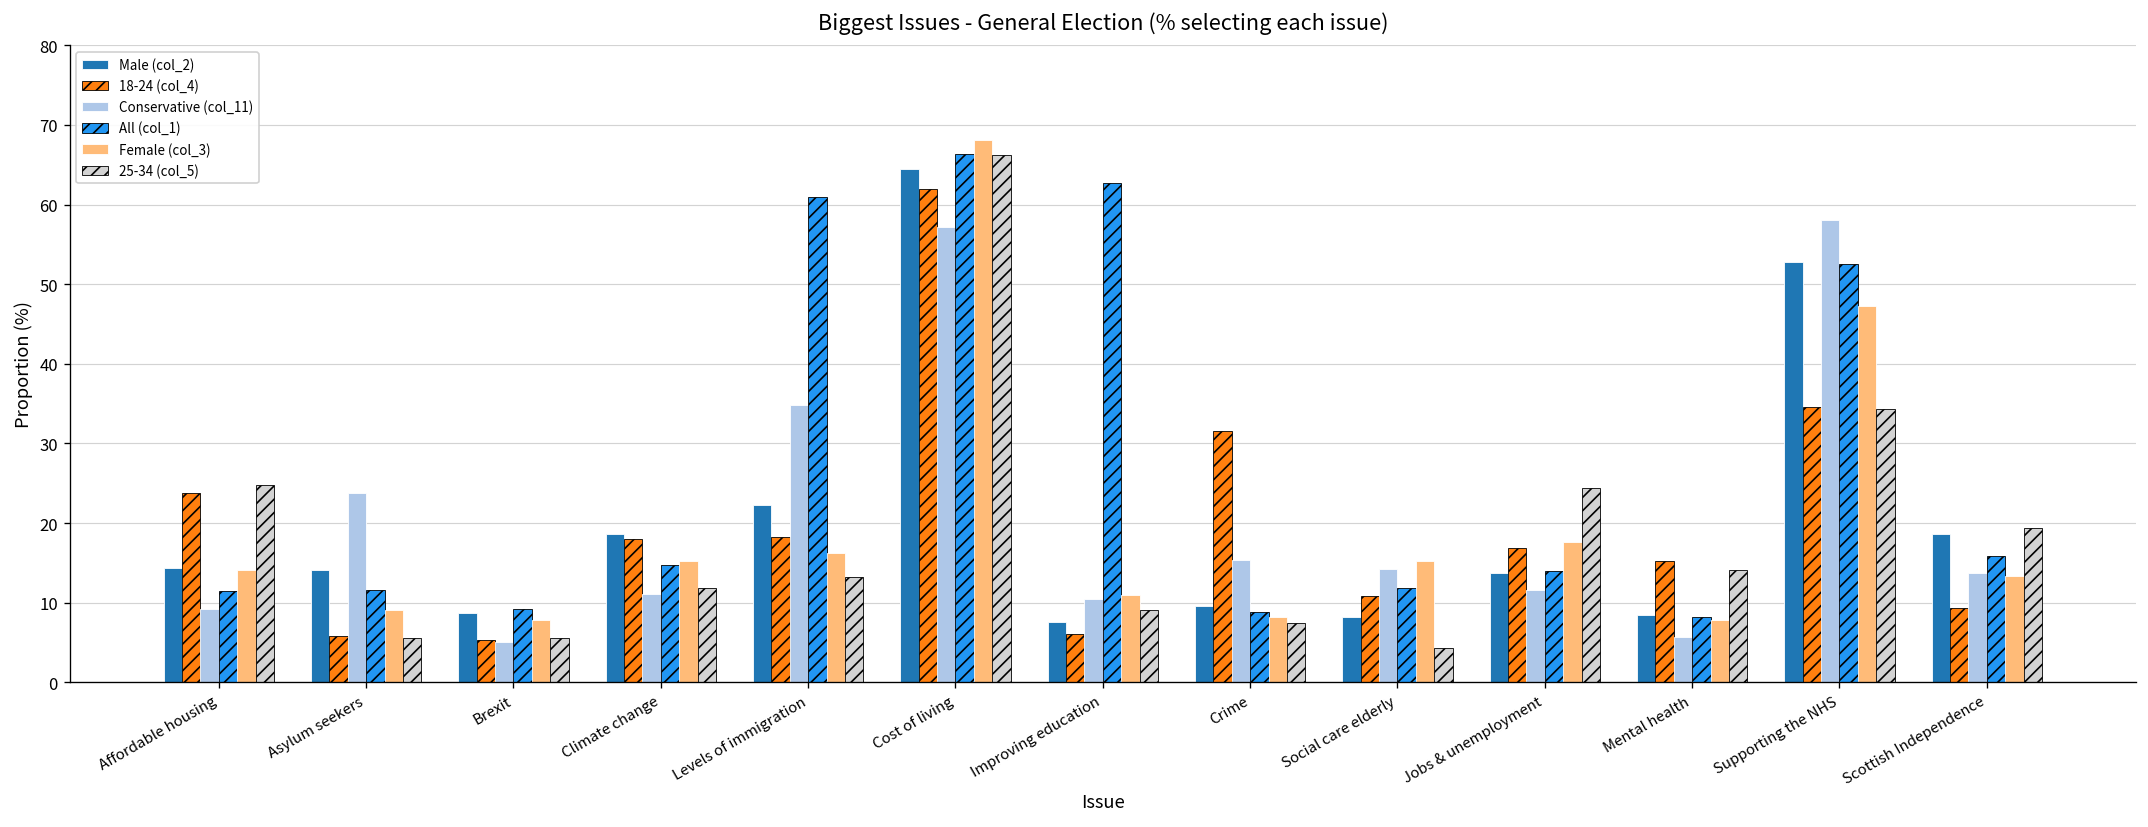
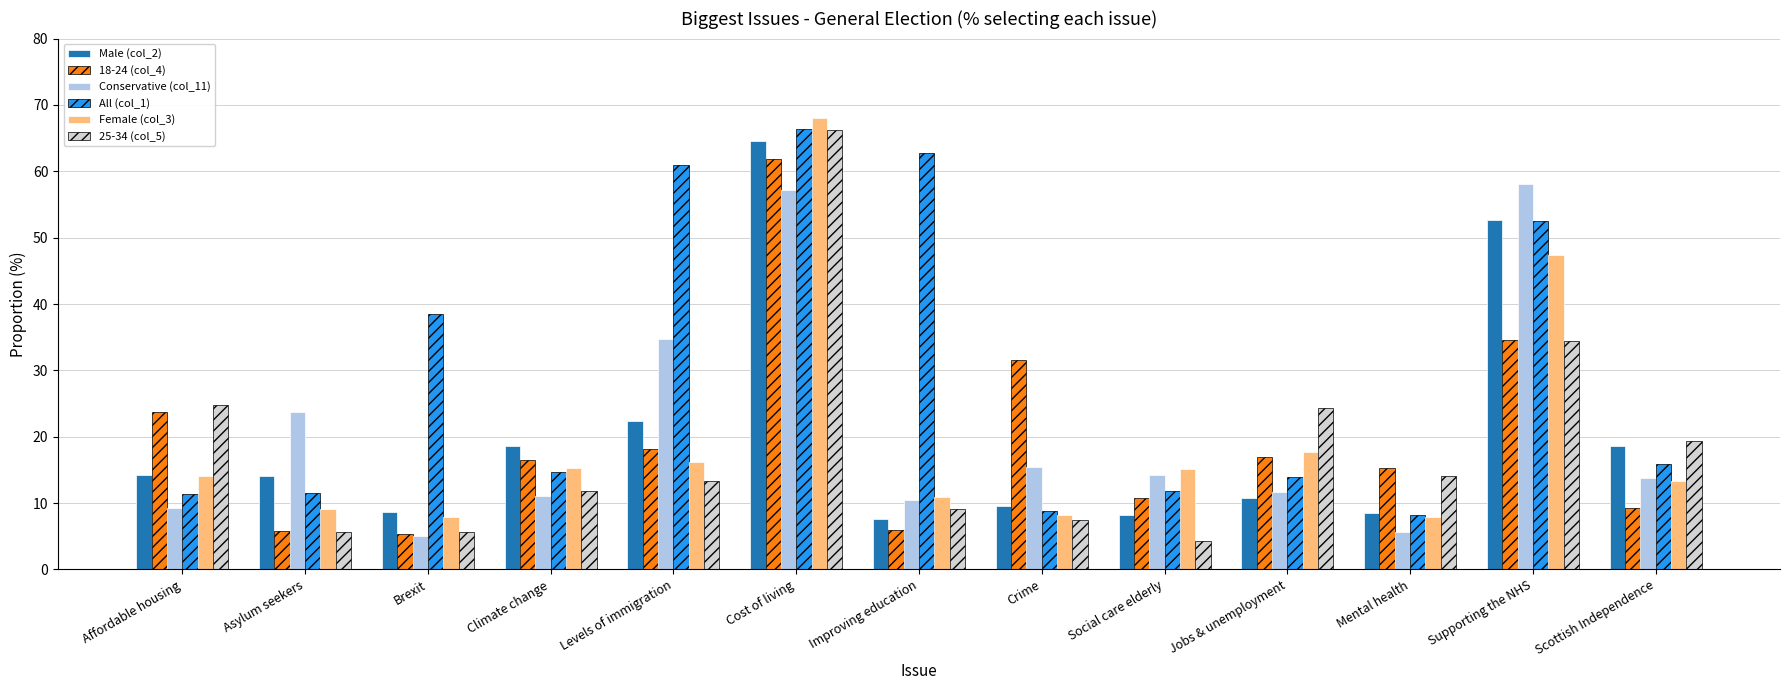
  {
    "Male (col_2)": {
      "Affordable housing": 14,
      "Asylum seekers": 14,
      "Brexit": 9,
      "Climate change": 19,
      "Levels of immigration": 22,
      "Cost of living": 65,
      "Improving education": 8,
      "Crime": 10,
      "Social care elderly": 8,
-     "Jobs & unemployment": 14,
+     "Jobs & unemployment": 11,
      "Mental health": 8,
      "Supporting the NHS": 53,
      "Scottish Independence": 19
    },
    "18-24 (col_4)": {
      "Affordable housing": 24,
      "Asylum seekers": 6,
      "Brexit": 5,
-     "Climate change": 18,
+     "Climate change": 16,
      "Levels of immigration": 18,
      "Cost of living": 62,
      "Improving education": 6,
      "Crime": 32,
      "Social care elderly": 11,
      "Jobs & unemployment": 17,
      "Mental health": 15,
      "Supporting the NHS": 35,
      "Scottish Independence": 9
    },
    "All (col_1)": {
      "Affordable housing": 11,
      "Asylum seekers": 12,
-     "Brexit": 9,
+     "Brexit": 39,
      "Climate change": 15,
      "Levels of immigration": 61,
      "Cost of living": 66,
      "Improving education": 63,
      "Crime": 9,
      "Social care elderly": 12,
      "Jobs & unemployment": 14,
      "Mental health": 8,
      "Supporting the NHS": 53,
      "Scottish Independence": 16
    },
    "Female (col_3)": {
      "Affordable housing": 14,
      "Asylum seekers": 9,
      "Brexit": 8,
      "Climate change": 15,
      "Levels of immigration": 16,
      "Cost of living": 68,
      "Improving education": 11,
      "Crime": 8,
      "Social care elderly": 15,
      "Jobs & unemployment": 18,
      "Mental health": 8,
      "Supporting the NHS": 47,
      "Scottish Independence": 13
    }
  }
